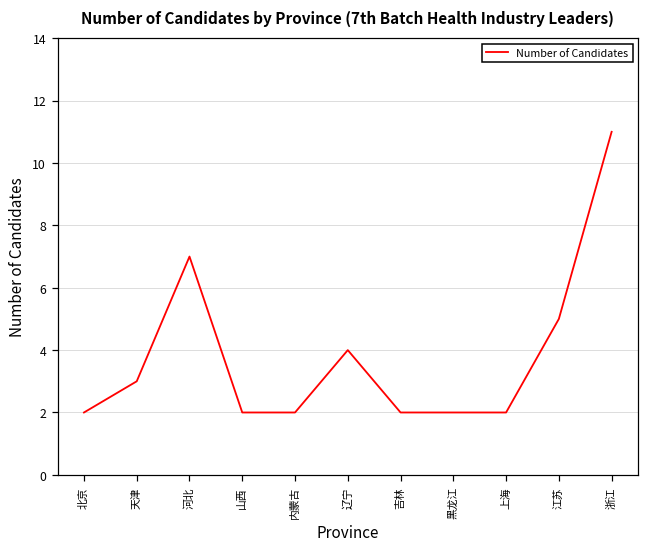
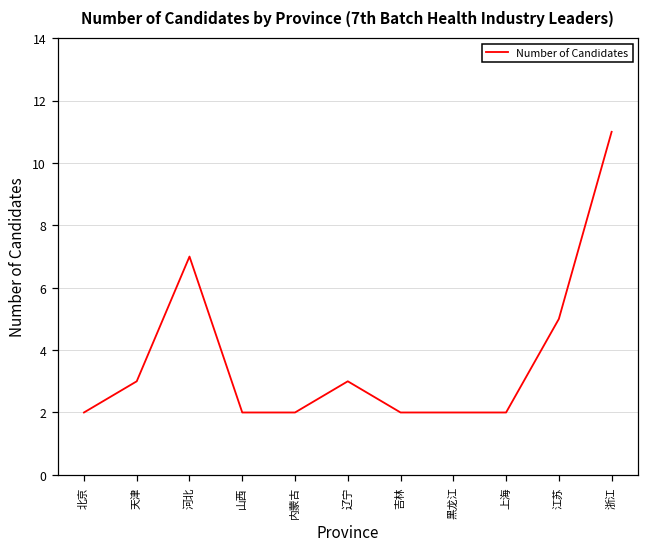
  {
    "北京": 2,
    "天津": 3,
    "河北": 7,
    "山西": 2,
    "内蒙古": 2,
-   "辽宁": 4,
+   "辽宁": 3,
    "吉林": 2,
    "黑龙江": 2,
    "上海": 2,
    "江苏": 5,
    "浙江": 11
  }
